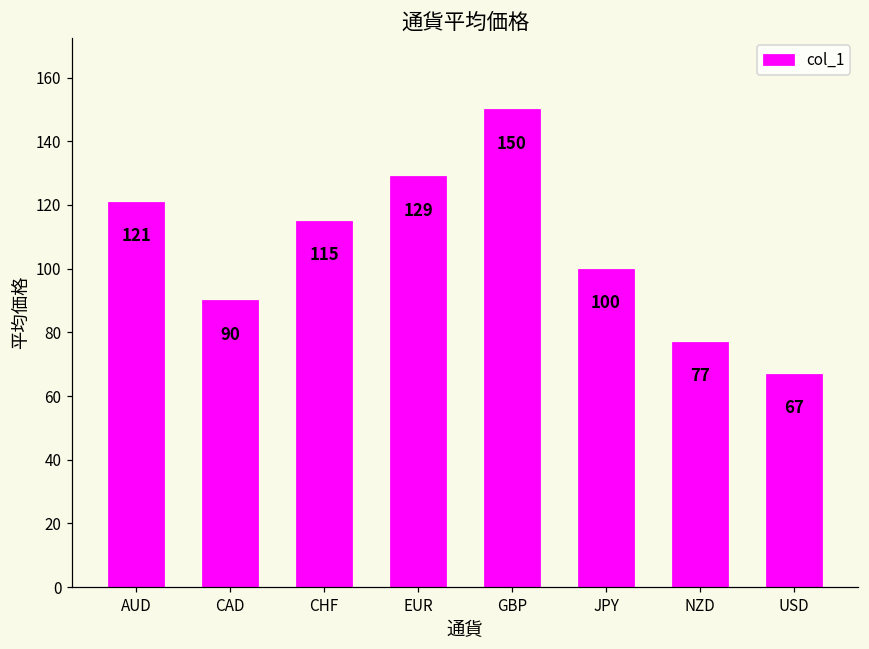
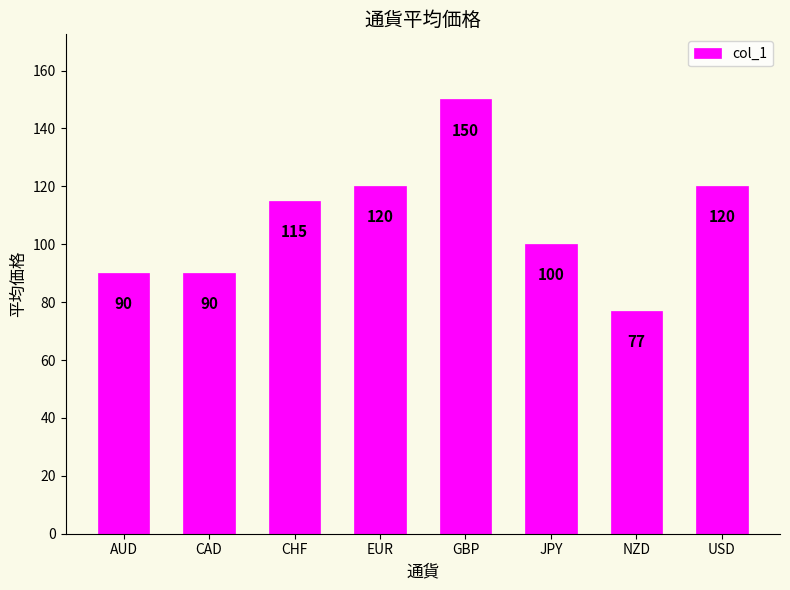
  {
-   "AUD": 121,
+   "AUD": 90,
    "CAD": 90,
    "CHF": 115,
-   "EUR": 129,
+   "EUR": 120,
    "GBP": 150,
    "JPY": 100,
    "NZD": 77,
-   "USD": 67
+   "USD": 120
  }
